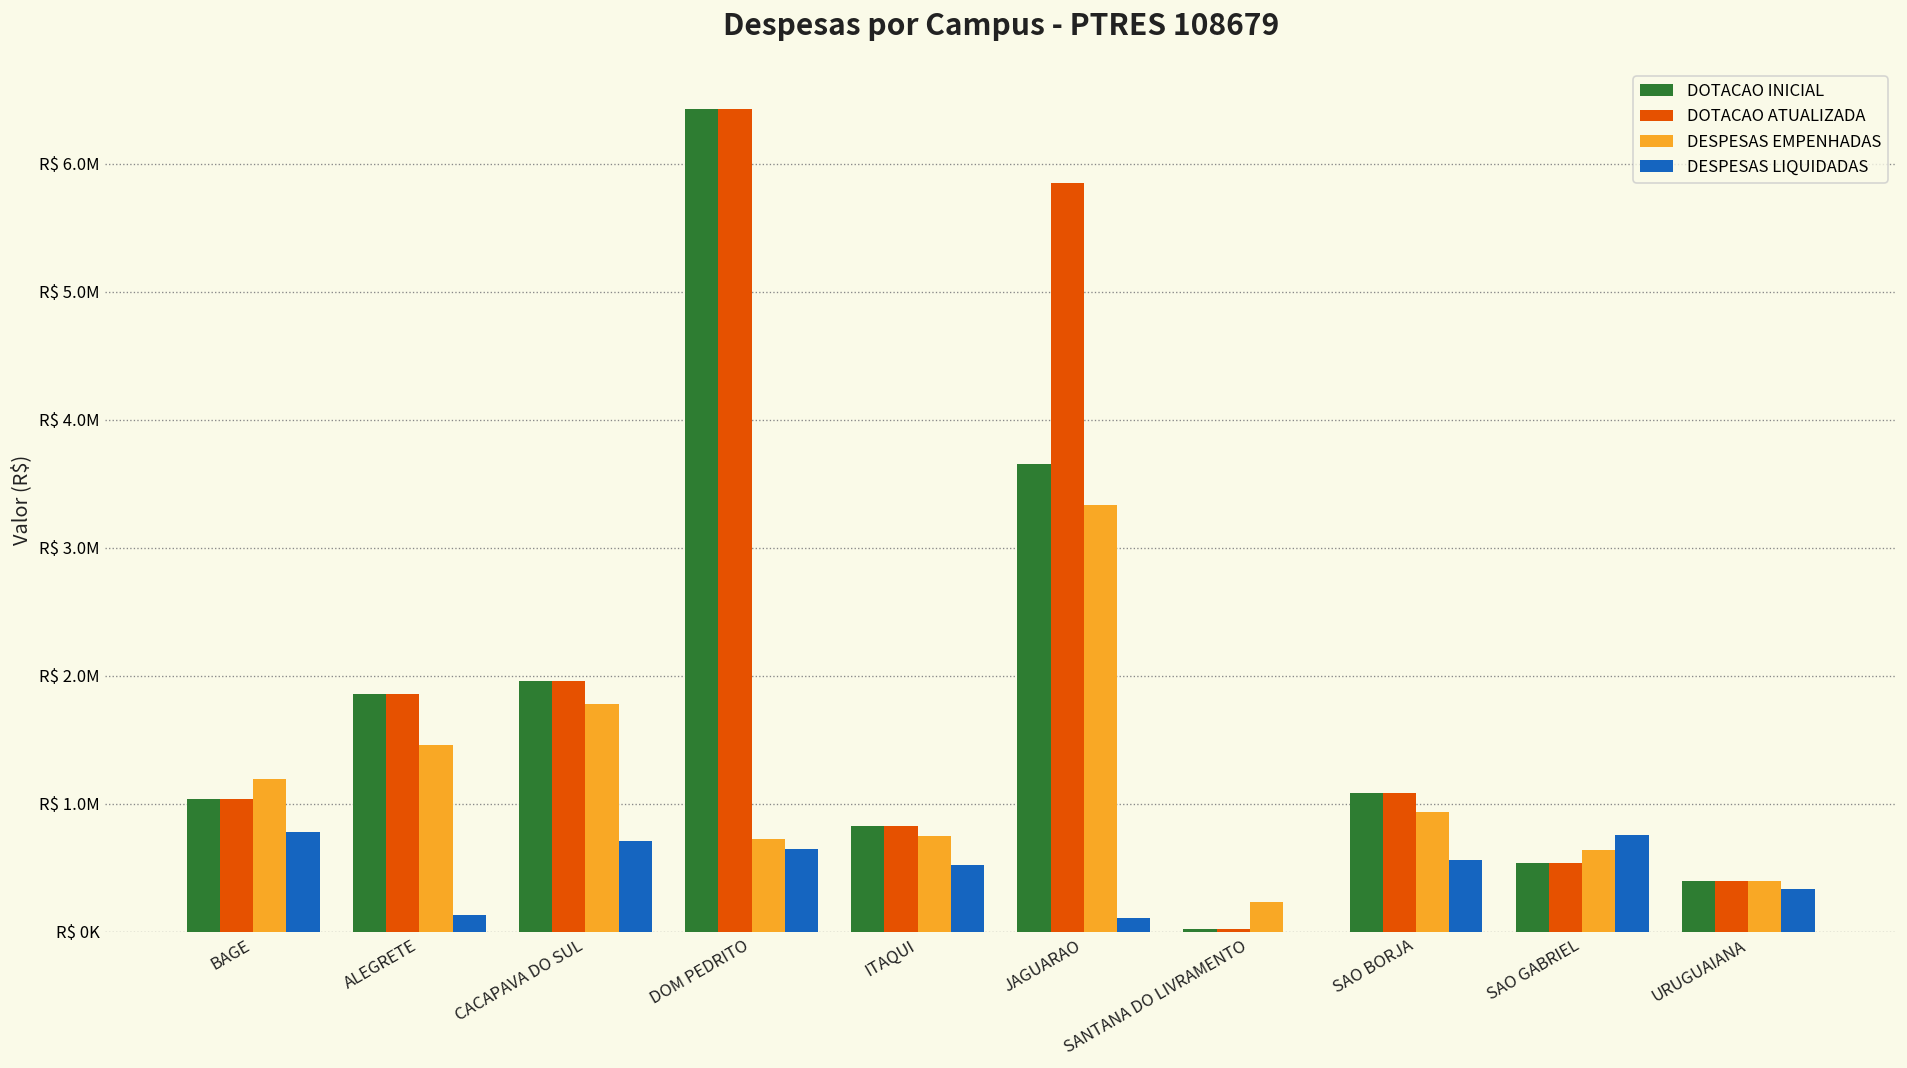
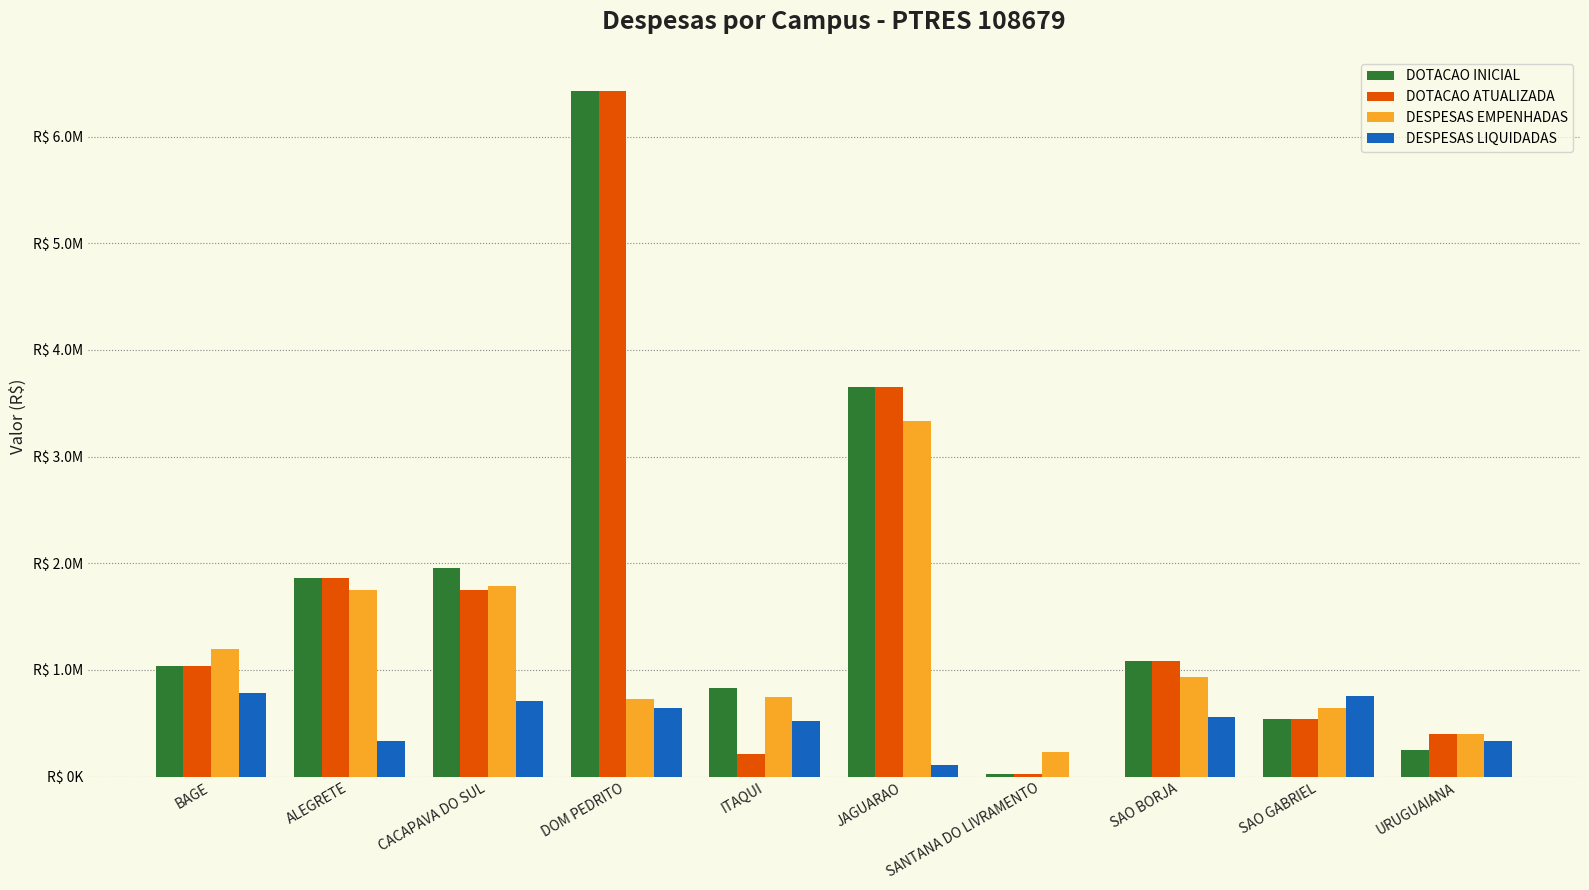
  {
    "DOTACAO INICIAL": {
      "BAGE": "R$ 1040000",
      "ALEGRETE": "R$ 1860000",
      "CACAPAVA DO SUL": "R$ 1960000",
      "DOM PEDRITO": "R$ 6430000",
      "ITAQUI": "R$ 830000",
      "JAGUARAO": "R$ 3650000",
      "SAO BORJA": "R$ 1090000",
      "SAO GABRIEL": "R$ 540000",
-     "URUGUAIANA": "R$ 390000"
+     "URUGUAIANA": "R$ 250000"
    },
    "DOTACAO ATUALIZADA": {
      "BAGE": "R$ 1040000",
      "ALEGRETE": "R$ 1860000",
-     "CACAPAVA DO SUL": "R$ 1960000",
+     "CACAPAVA DO SUL": "R$ 1750000",
      "DOM PEDRITO": "R$ 6430000",
-     "ITAQUI": "R$ 830000",
-     "JAGUARAO": "R$ 5850000",
+     "ITAQUI": "R$ 210000",
+     "JAGUARAO": "R$ 3650000",
      "SAO BORJA": "R$ 1090000",
      "SAO GABRIEL": "R$ 540000",
      "URUGUAIANA": "R$ 390000"
    },
    "DESPESAS EMPENHADAS": {
      "BAGE": "R$ 1190000",
-     "ALEGRETE": "R$ 1460000",
+     "ALEGRETE": "R$ 1750000",
      "CACAPAVA DO SUL": "R$ 1780000",
      "DOM PEDRITO": "R$ 720000",
      "ITAQUI": "R$ 750000",
      "JAGUARAO": "R$ 3330000",
      "SANTANA DO LIVRAMENTO": "R$ 230000",
      "SAO BORJA": "R$ 940000",
      "SAO GABRIEL": "R$ 640000",
      "URUGUAIANA": "R$ 390000"
    },
    "DESPESAS LIQUIDADAS": {
      "BAGE": "R$ 780000",
-     "ALEGRETE": "R$ 130000",
+     "ALEGRETE": "R$ 330000",
      "CACAPAVA DO SUL": "R$ 710000",
      "DOM PEDRITO": "R$ 650000",
      "ITAQUI": "R$ 520000",
      "JAGUARAO": "R$ 110000",
      "SANTANA DO LIVRAMENTO": "R$ 0",
      "SAO BORJA": "R$ 560000",
      "SAO GABRIEL": "R$ 750000",
      "URUGUAIANA": "R$ 330000"
    }
  }
